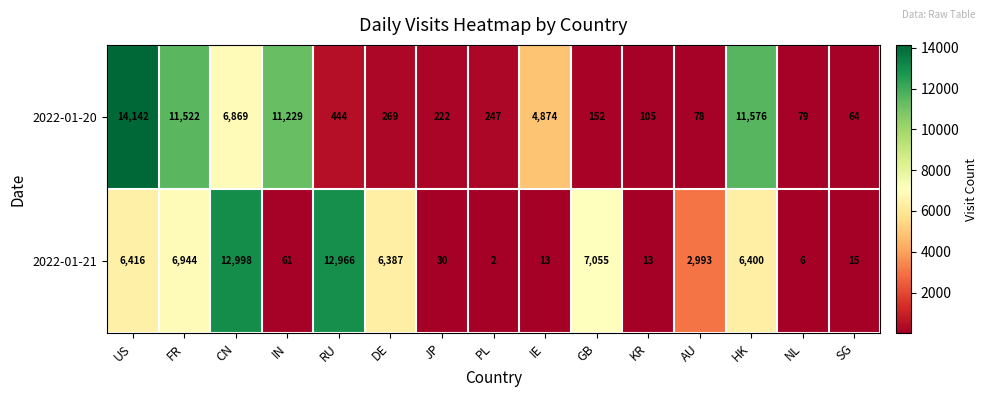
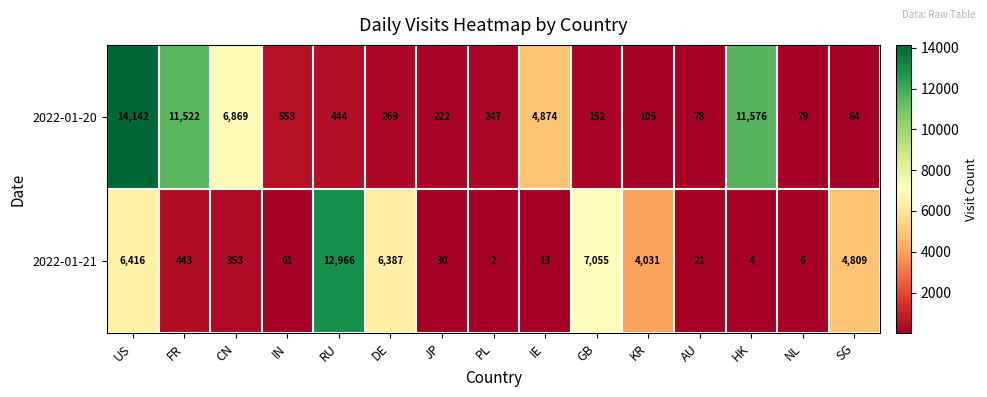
  {
    "2022-01-20": {
      "US": "14,142",
      "FR": "11,522",
      "CN": "6,869",
-     "IN": "11,229",
+     "IN": "553",
      "RU": "444",
      "DE": "269",
      "JP": "222",
      "PL": "247",
      "IE": "4,874",
      "GB": "152",
      "KR": "105",
      "AU": "78",
      "HK": "11,576",
      "NL": "79",
      "SG": "64"
    },
    "2022-01-21": {
      "US": "6,416",
-     "FR": "6,944",
-     "CN": "12,998",
+     "FR": "443",
+     "CN": "353",
      "IN": "61",
      "RU": "12,966",
      "DE": "6,387",
      "JP": "30",
      "PL": "2",
      "IE": "13",
      "GB": "7,055",
-     "KR": "13",
-     "AU": "2,993",
-     "HK": "6,400",
+     "KR": "4,031",
+     "AU": "21",
+     "HK": "4",
      "NL": "6",
-     "SG": "15"
+     "SG": "4,809"
    }
  }
